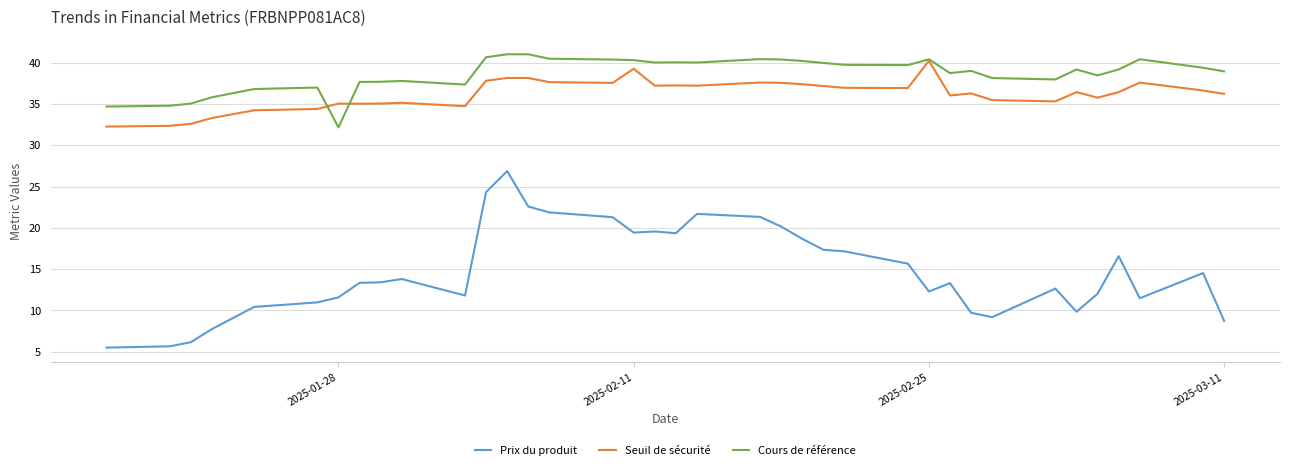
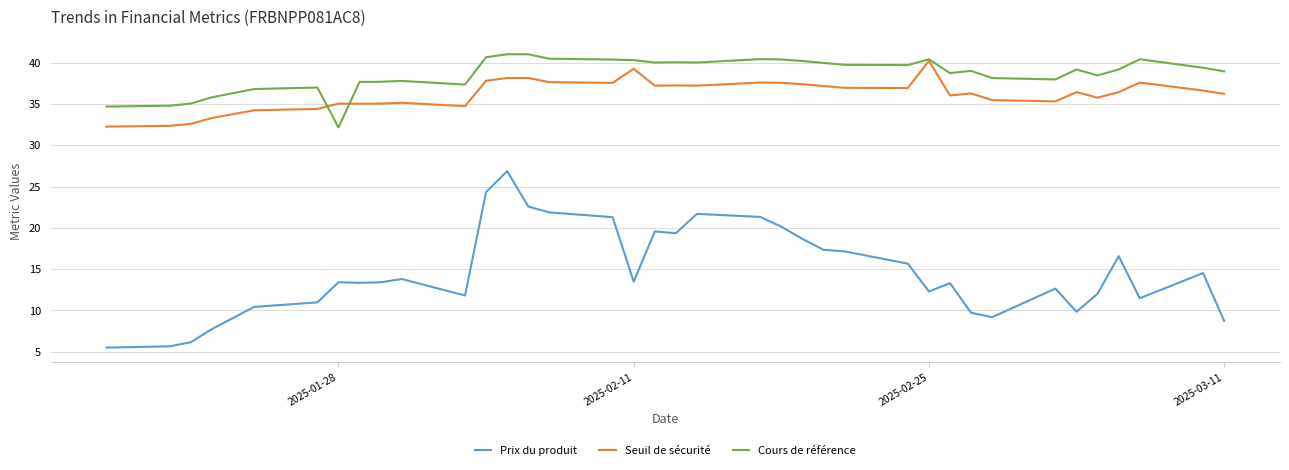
  {
    "Prix du produit": {
-     "2025-01-28": 12,
-     "2025-02-11": 19,
+     "2025-01-28": 13,
+     "2025-02-11": 13,
      "2025-02-25": 12,
      "2025-03-11": 9
    },
    "Seuil de sécurité": {
      "2025-01-28": 35,
      "2025-02-11": 39,
      "2025-03-11": 36
    },
    "Cours de référence": {
      "2025-01-28": 32,
      "2025-02-11": 40,
      "2025-03-11": 39
    }
  }
